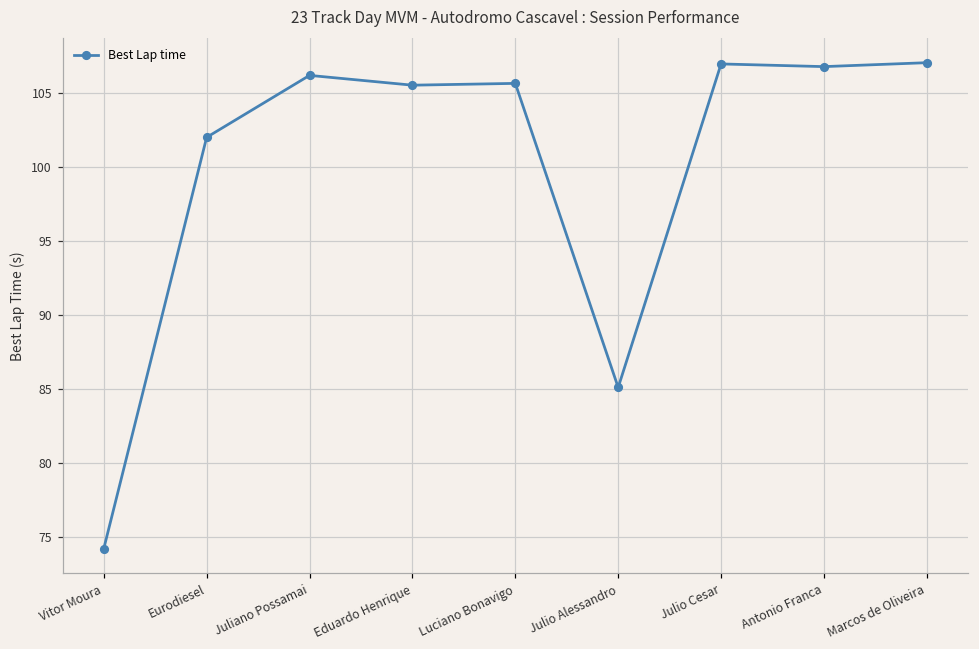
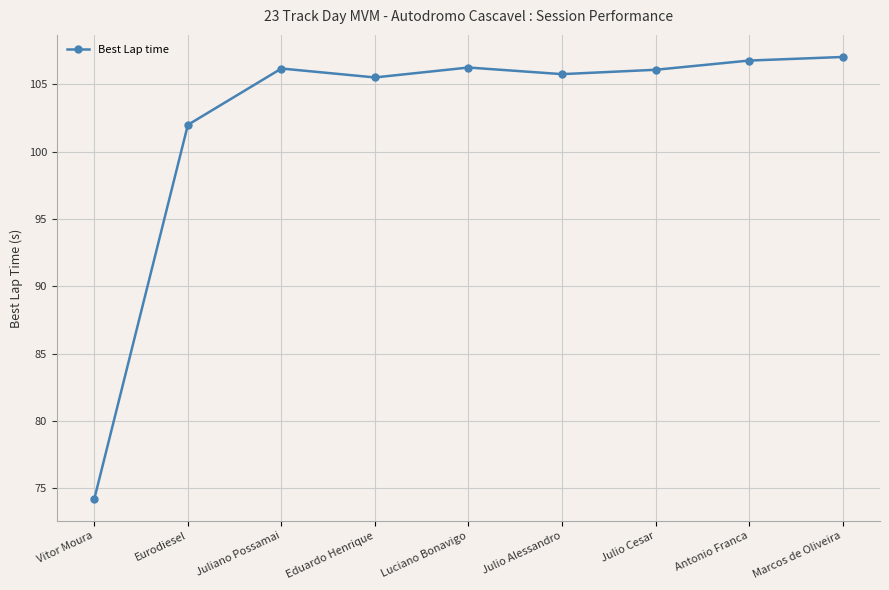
  {
    "Vitor Moura": 74.2,
    "Eurodiesel": 102.0,
    "Juliano Possamai": 106.2,
    "Eduardo Henrique": 105.5,
-   "Luciano Bonavigo": 105.6,
-   "Julio Alessandro": 85.1,
-   "Julio Cesar": 107.0,
+   "Luciano Bonavigo": 106.3,
+   "Julio Alessandro": 105.8,
+   "Julio Cesar": 106.1,
    "Antonio Franca": 106.8,
    "Marcos de Oliveira": 107.0
  }
